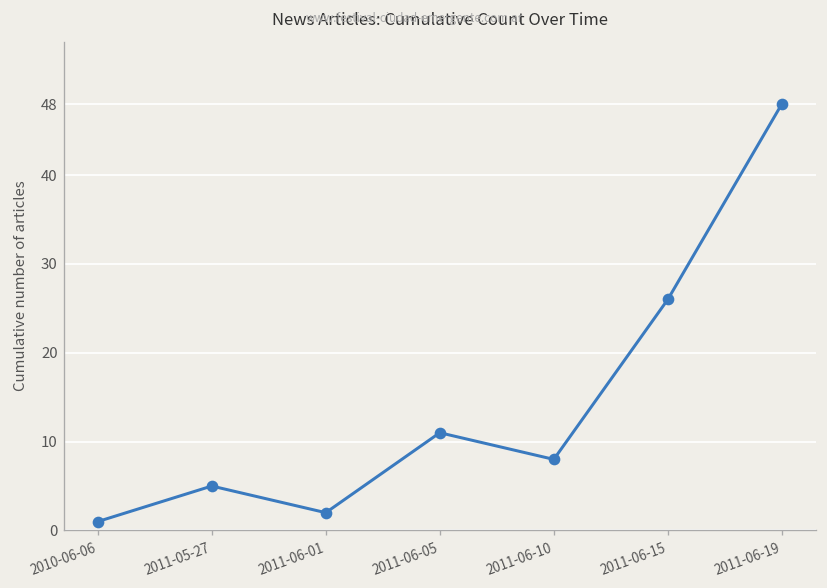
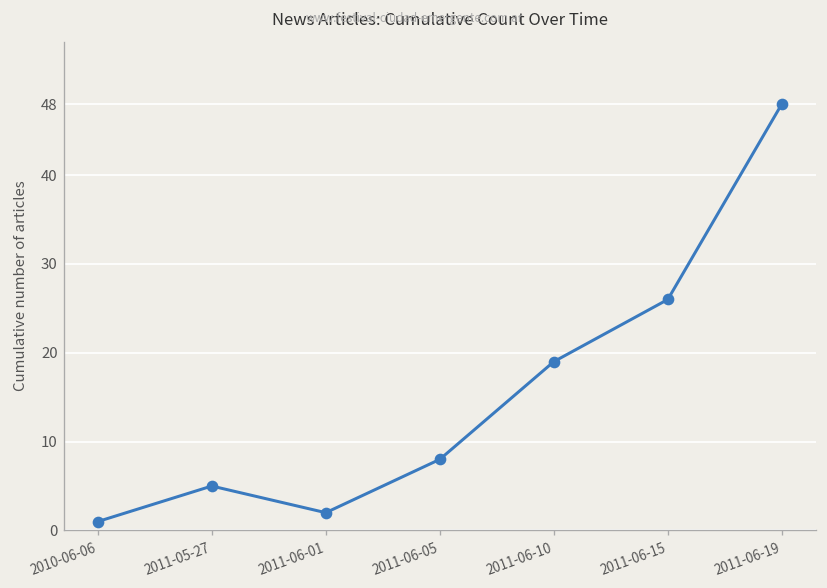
  {
    "2010-06-06": 1,
    "2011-05-27": 5,
    "2011-06-01": 2,
-   "2011-06-05": 11,
-   "2011-06-10": 8,
+   "2011-06-05": 8,
+   "2011-06-10": 19,
    "2011-06-15": 26,
    "2011-06-19": 48
  }
